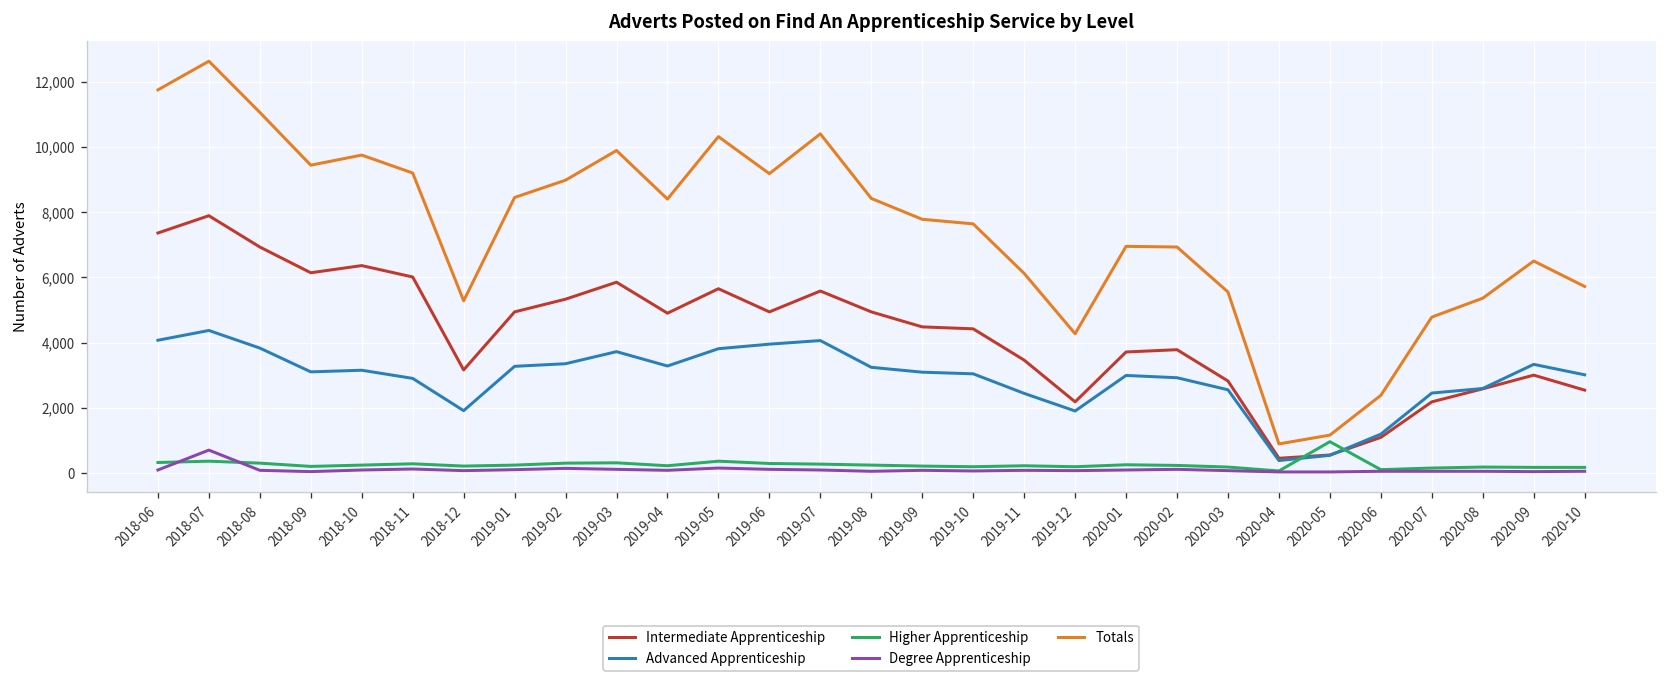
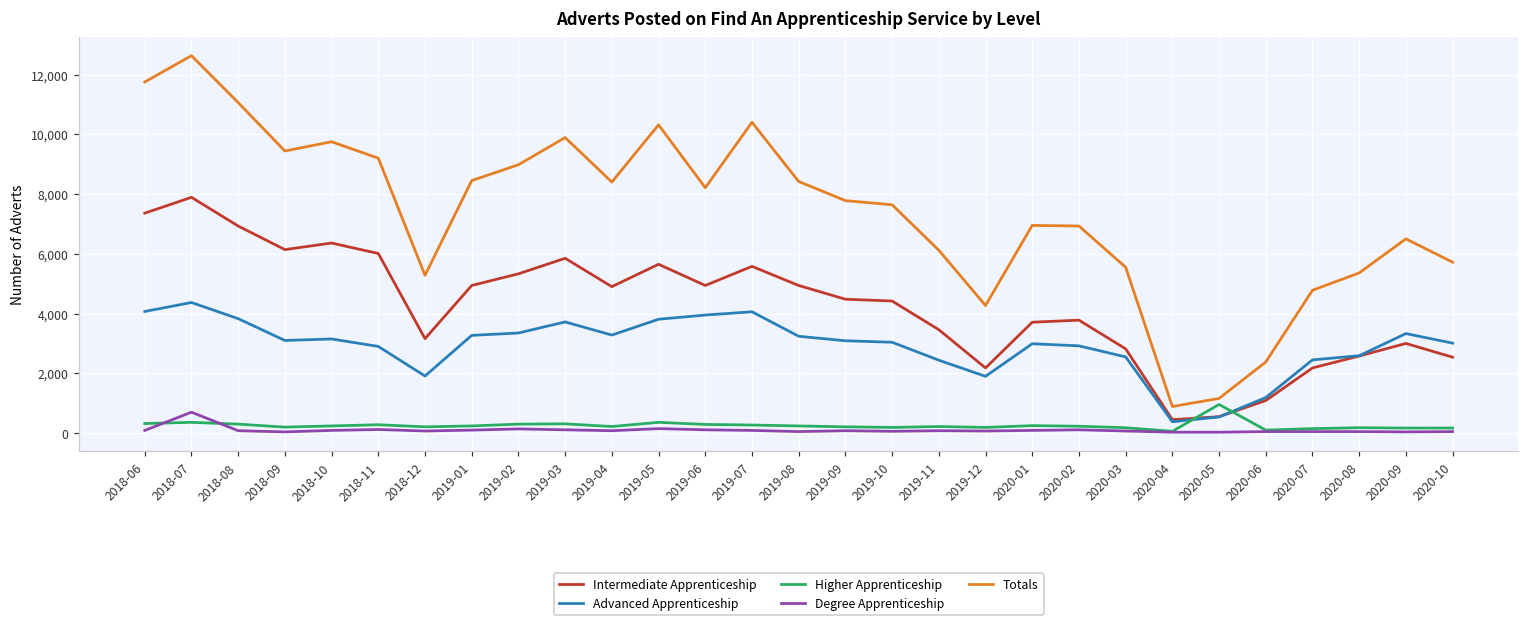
  {
    "Intermediate Apprenticeship": {
      "2018-06": "7,400",
      "2018-07": "7,900",
      "2018-08": "6,900",
      "2018-09": "6,100",
      "2018-10": "6,400",
      "2018-11": "6,000",
      "2018-12": "3,200",
      "2019-01": "4,900",
      "2019-02": "5,300",
      "2019-03": "5,900",
      "2019-04": "4,900",
      "2019-05": "5,700",
      "2019-06": "4,900",
      "2019-07": "5,600",
      "2019-08": "4,900",
      "2019-09": "4,500",
      "2019-10": "4,400",
      "2019-11": "3,500",
      "2019-12": "2,200",
      "2020-01": "3,700",
      "2020-02": "3,800",
      "2020-03": "2,800",
      "2020-06": "1,100",
      "2020-07": "2,200",
      "2020-09": "3,000",
      "2020-10": "2,500"
    },
    "Advanced Apprenticeship": {
      "2018-06": "4,100",
      "2018-07": "4,400",
      "2018-08": "3,800",
      "2018-09": "3,100",
      "2018-10": "3,200",
      "2018-11": "2,900",
      "2018-12": "1,900",
      "2019-01": "3,300",
      "2019-02": "3,400",
      "2019-03": "3,700",
      "2019-04": "3,300",
      "2019-05": "3,800",
      "2019-06": "4,000",
      "2019-07": "4,100",
      "2019-08": "3,200",
      "2019-09": "3,100",
      "2019-10": "3,000",
      "2019-11": "2,400",
      "2019-12": "1,900",
      "2020-01": "3,000",
      "2020-02": "2,900",
      "2020-03": "2,600",
      "2020-06": "1,200",
      "2020-07": "2,500",
      "2020-09": "3,300",
      "2020-10": "3,000"
    },
    "Higher Apprenticeship": {
      "2018-06": "300",
      "2018-07": "400",
      "2018-08": "300",
      "2018-09": "200",
      "2018-10": "200",
      "2018-11": "300",
      "2018-12": "200",
      "2019-01": "200",
      "2019-02": "300",
      "2019-03": "300",
      "2019-04": "200",
      "2019-05": "400",
      "2019-06": "300",
      "2019-07": "300",
      "2019-08": "200",
      "2019-09": "200",
      "2019-10": "200",
      "2019-11": "200",
      "2019-12": "200",
      "2020-01": "300",
      "2020-02": "200",
      "2020-03": "200",
      "2020-05": "1,000",
      "2020-07": "200",
      "2020-08": "200",
      "2020-09": "200",
      "2020-10": "200"
    },
    "Degree Apprenticeship": {
      "2018-06": "100",
      "2018-07": "700",
      "2018-08": "100",
      "2018-09": "0",
      "2018-10": "100",
      "2018-11": "100",
      "2018-12": "100",
      "2019-01": "100",
      "2019-02": "100",
      "2019-03": "100",
      "2019-04": "100",
      "2019-05": "200",
      "2019-06": "100",
      "2019-07": "100",
      "2019-08": "100",
      "2019-09": "100",
      "2019-10": "100",
      "2019-11": "100",
      "2019-12": "100",
      "2020-01": "100",
      "2020-02": "100",
      "2020-03": "100",
      "2020-05": "0",
      "2020-07": "100",
      "2020-08": "100",
      "2020-09": "0",
      "2020-10": "100"
    },
    "Totals": {
      "2018-06": "11,800",
      "2018-07": "12,600",
      "2018-08": "11,100",
      "2018-09": "9,400",
      "2018-10": "9,800",
      "2018-11": "9,200",
      "2018-12": "5,300",
      "2019-01": "8,500",
      "2019-02": "9,000",
      "2019-03": "9,900",
      "2019-04": "8,400",
      "2019-05": "10,300",
-     "2019-06": "9,200",
+     "2019-06": "8,200",
      "2019-07": "10,400",
      "2019-08": "8,400",
      "2019-09": "7,800",
      "2019-10": "7,600",
      "2019-11": "6,100",
      "2019-12": "4,300",
      "2020-01": "7,000",
      "2020-02": "6,900",
      "2020-03": "5,600",
      "2020-04": "900",
      "2020-05": "1,200",
      "2020-06": "2,400",
      "2020-07": "4,800",
      "2020-08": "5,400",
      "2020-09": "6,500",
      "2020-10": "5,700"
    }
  }
